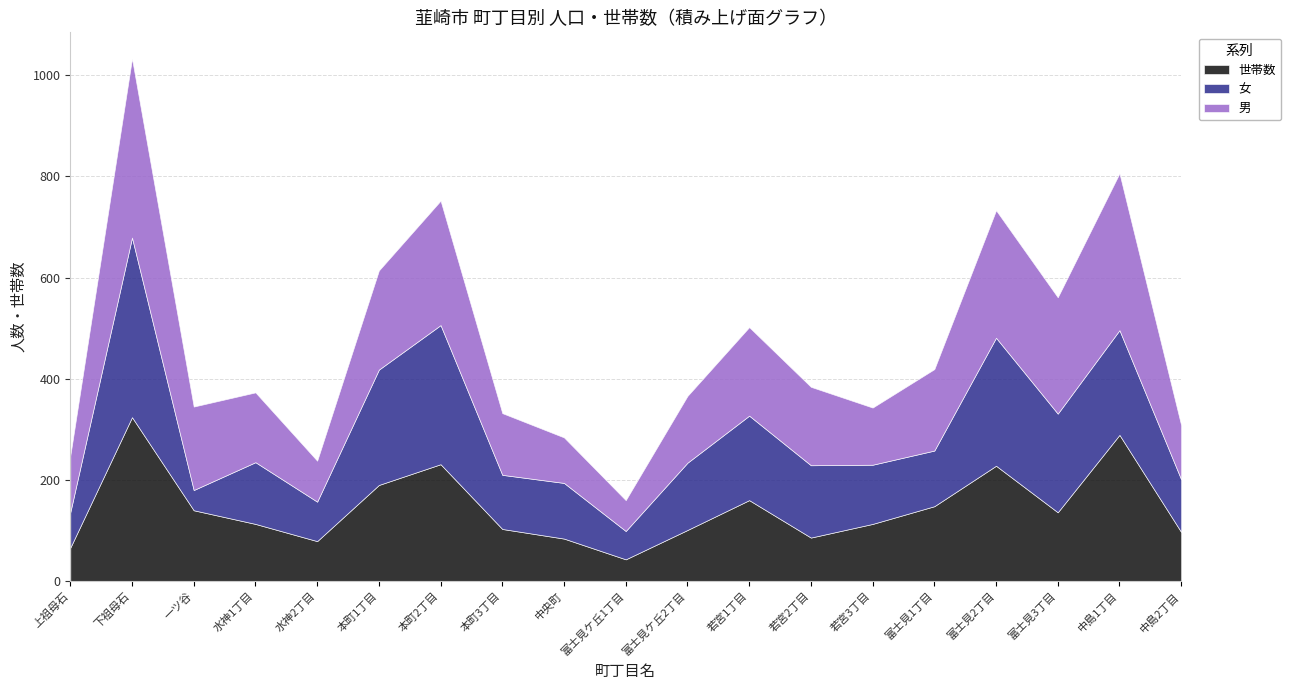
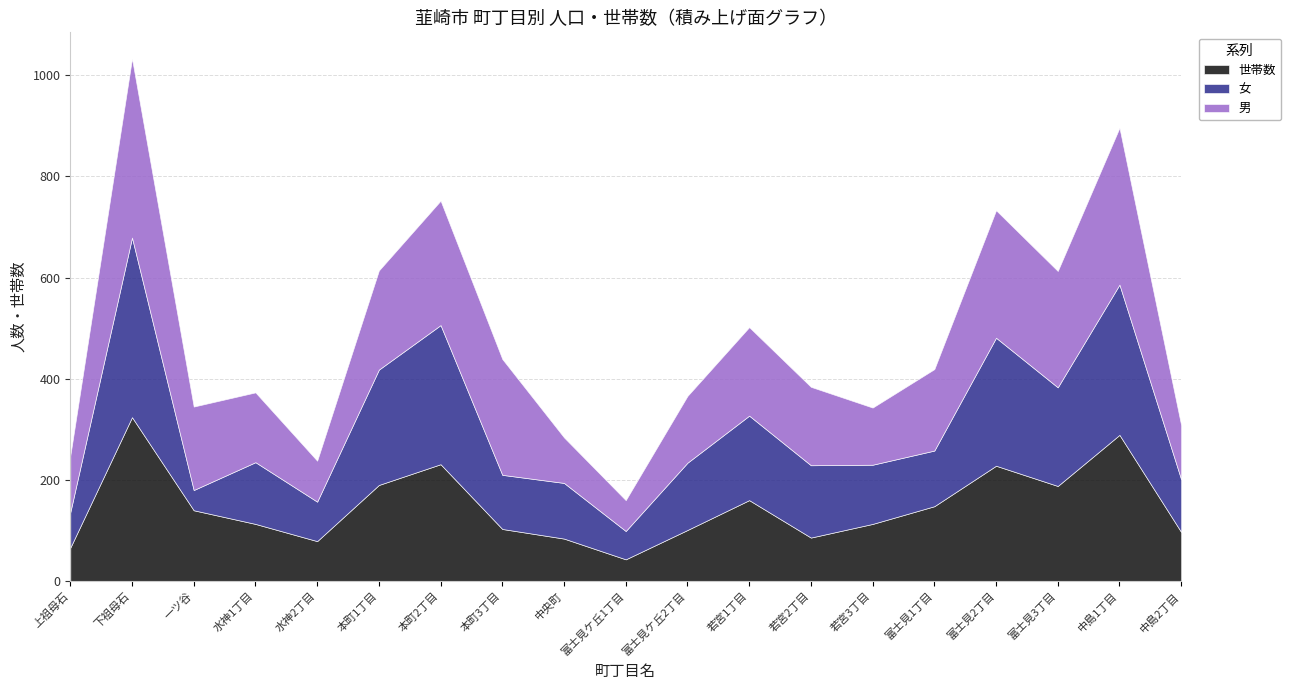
  {
    "世帯数": {
      "上祖母石": 70,
      "下祖母石": 320,
      "一ツ谷": 140,
      "水神1丁目": 110,
      "水神2丁目": 80,
      "本町1丁目": 190,
      "本町2丁目": 230,
      "本町3丁目": 100,
      "中央町": 80,
      "富士見ケ丘1丁目": 40,
      "富士見ケ丘2丁目": 100,
      "若宮1丁目": 160,
      "若宮2丁目": 90,
      "若宮3丁目": 110,
      "富士見1丁目": 150,
      "富士見2丁目": 230,
-     "富士見3丁目": 140,
+     "富士見3丁目": 190,
      "中島1丁目": 290,
      "中島2丁目": 100
    },
    "女": {
      "上祖母石": 70,
      "下祖母石": 360,
      "一ツ谷": 40,
      "水神1丁目": 120,
      "水神2丁目": 80,
      "本町1丁目": 230,
      "本町2丁目": 280,
      "本町3丁目": 110,
      "中央町": 110,
      "富士見ケ丘1丁目": 60,
      "富士見ケ丘2丁目": 130,
      "若宮1丁目": 170,
      "若宮2丁目": 140,
      "若宮3丁目": 120,
      "富士見1丁目": 110,
      "富士見2丁目": 250,
      "富士見3丁目": 200,
-     "中島1丁目": 210,
+     "中島1丁目": 300,
      "中島2丁目": 100
    },
    "男": {
      "上祖母石": 110,
      "下祖母石": 350,
      "一ツ谷": 170,
      "水神1丁目": 140,
      "水神2丁目": 80,
      "本町1丁目": 200,
      "本町2丁目": 250,
-     "本町3丁目": 120,
+     "本町3丁目": 230,
      "中央町": 90,
      "富士見ケ丘1丁目": 60,
      "富士見ケ丘2丁目": 130,
      "若宮1丁目": 180,
      "若宮2丁目": 160,
      "若宮3丁目": 110,
      "富士見1丁目": 160,
      "富士見2丁目": 250,
      "富士見3丁目": 230,
      "中島1丁目": 310,
      "中島2丁目": 110
    }
  }
